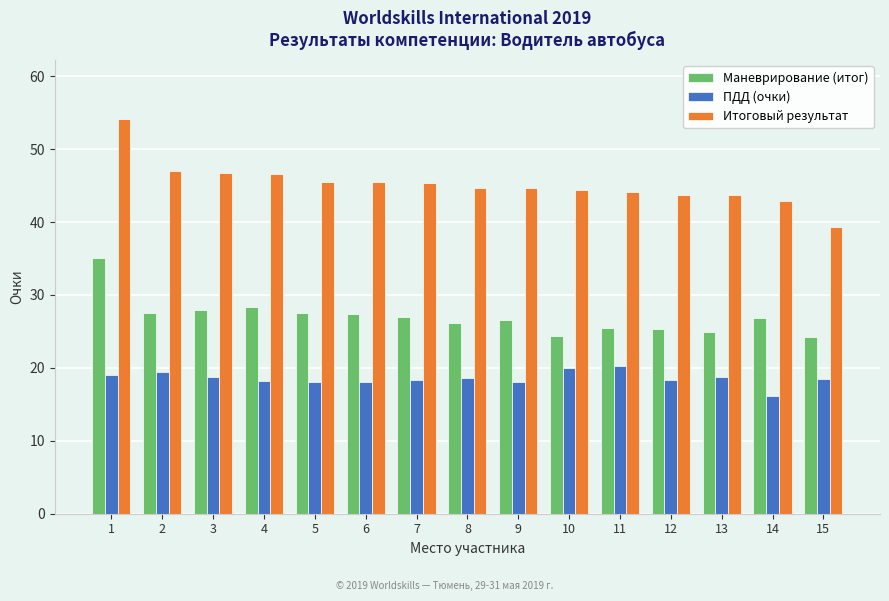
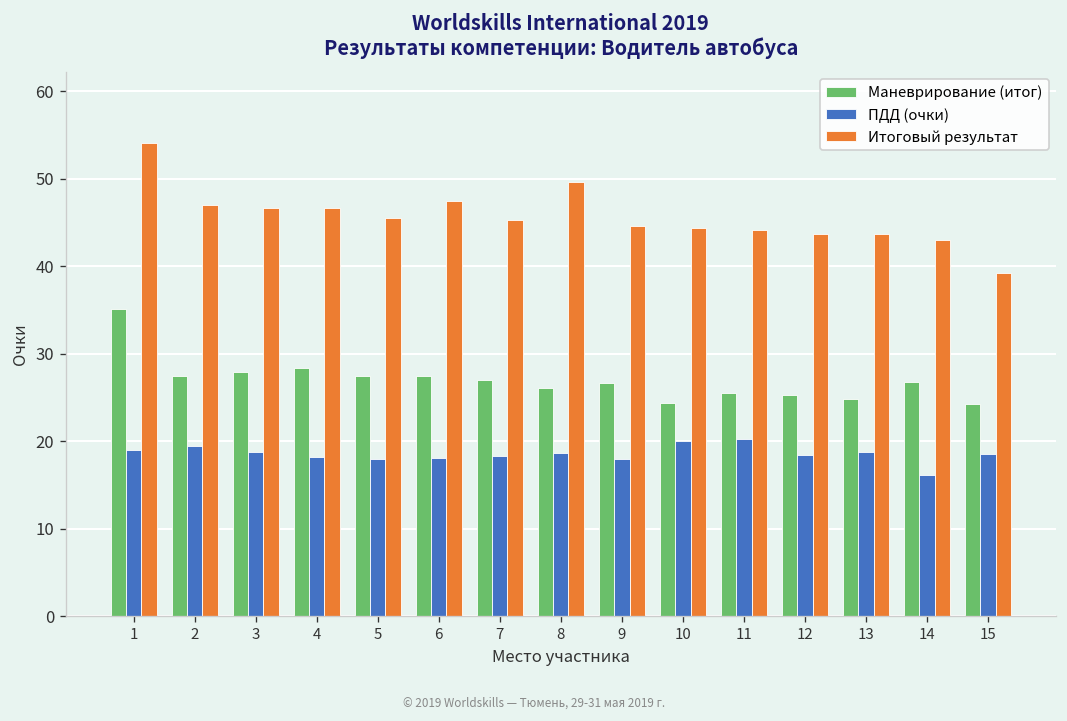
  {
    "Маневрирование (итог)": {
      "1": 35,
      "2": 28,
      "3": 28,
      "4": 28,
      "5": 28,
      "6": 27,
      "7": 27,
      "8": 26,
      "9": 27,
      "10": 24,
      "11": 26,
      "12": 25,
      "13": 25,
      "14": 27,
      "15": 24
    },
    "ПДД (очки)": {
      "1": 19,
      "2": 20,
      "3": 19,
      "4": 18,
      "5": 18,
      "6": 18,
      "7": 18,
      "8": 19,
      "9": 18,
      "10": 20,
      "11": 20,
      "12": 18,
      "13": 19,
      "14": 16,
      "15": 19
    },
    "Итоговый результат": {
      "1": 54,
      "2": 47,
      "3": 47,
      "4": 47,
      "5": 46,
-     "6": 46,
+     "6": 48,
      "7": 45,
-     "8": 45,
+     "8": 50,
      "9": 45,
      "10": 44,
      "11": 44,
      "12": 44,
      "13": 44,
      "14": 43,
      "15": 39
    }
  }
